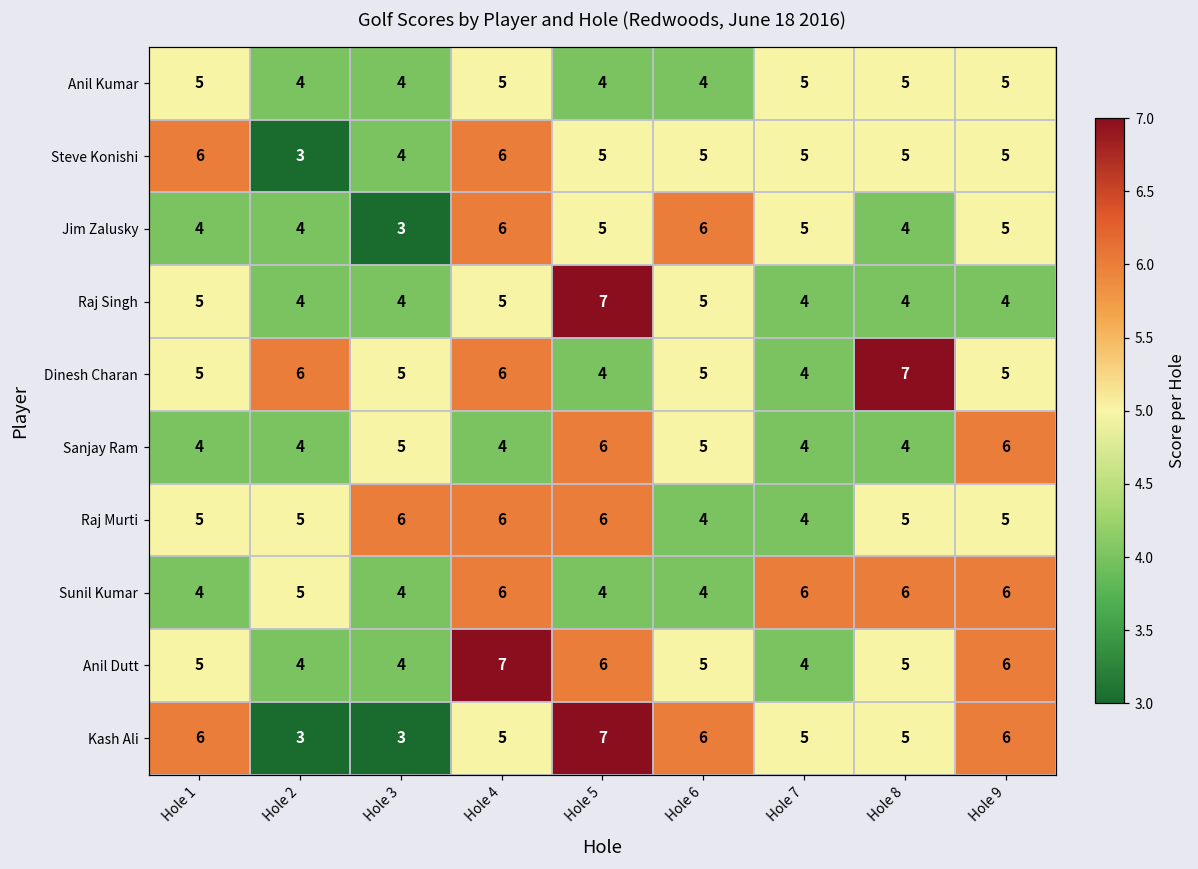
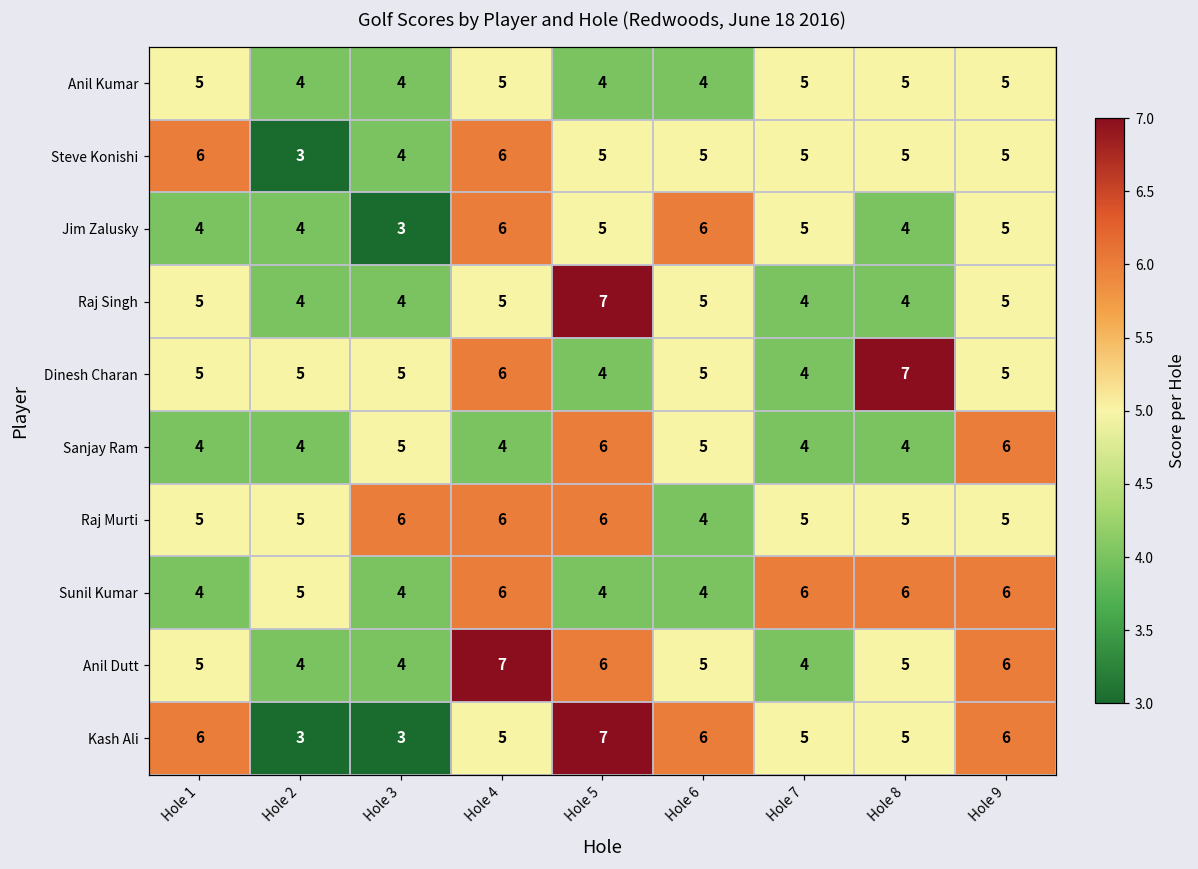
  {
    "Anil Kumar": {
      "Hole 1": 5,
      "Hole 2": 4,
      "Hole 3": 4,
      "Hole 4": 5,
      "Hole 5": 4,
      "Hole 6": 4,
      "Hole 7": 5,
      "Hole 8": 5,
      "Hole 9": 5
    },
    "Steve Konishi": {
      "Hole 1": 6,
      "Hole 2": 3,
      "Hole 3": 4,
      "Hole 4": 6,
      "Hole 5": 5,
      "Hole 6": 5,
      "Hole 7": 5,
      "Hole 8": 5,
      "Hole 9": 5
    },
    "Jim Zalusky": {
      "Hole 1": 4,
      "Hole 2": 4,
      "Hole 3": 3,
      "Hole 4": 6,
      "Hole 5": 5,
      "Hole 6": 6,
      "Hole 7": 5,
      "Hole 8": 4,
      "Hole 9": 5
    },
    "Raj Singh": {
      "Hole 1": 5,
      "Hole 2": 4,
      "Hole 3": 4,
      "Hole 4": 5,
      "Hole 5": 7,
      "Hole 6": 5,
      "Hole 7": 4,
      "Hole 8": 4,
-     "Hole 9": 4
+     "Hole 9": 5
    },
    "Dinesh Charan": {
      "Hole 1": 5,
-     "Hole 2": 6,
+     "Hole 2": 5,
      "Hole 3": 5,
      "Hole 4": 6,
      "Hole 5": 4,
      "Hole 6": 5,
      "Hole 7": 4,
      "Hole 8": 7,
      "Hole 9": 5
    },
    "Sanjay Ram": {
      "Hole 1": 4,
      "Hole 2": 4,
      "Hole 3": 5,
      "Hole 4": 4,
      "Hole 5": 6,
      "Hole 6": 5,
      "Hole 7": 4,
      "Hole 8": 4,
      "Hole 9": 6
    },
    "Raj Murti": {
      "Hole 1": 5,
      "Hole 2": 5,
      "Hole 3": 6,
      "Hole 4": 6,
      "Hole 5": 6,
      "Hole 6": 4,
-     "Hole 7": 4,
+     "Hole 7": 5,
      "Hole 8": 5,
      "Hole 9": 5
    },
    "Sunil Kumar": {
      "Hole 1": 4,
      "Hole 2": 5,
      "Hole 3": 4,
      "Hole 4": 6,
      "Hole 5": 4,
      "Hole 6": 4,
      "Hole 7": 6,
      "Hole 8": 6,
      "Hole 9": 6
    },
    "Anil Dutt": {
      "Hole 1": 5,
      "Hole 2": 4,
      "Hole 3": 4,
      "Hole 4": 7,
      "Hole 5": 6,
      "Hole 6": 5,
      "Hole 7": 4,
      "Hole 8": 5,
      "Hole 9": 6
    },
    "Kash Ali": {
      "Hole 1": 6,
      "Hole 2": 3,
      "Hole 3": 3,
      "Hole 4": 5,
      "Hole 5": 7,
      "Hole 6": 6,
      "Hole 7": 5,
      "Hole 8": 5,
      "Hole 9": 6
    }
  }
